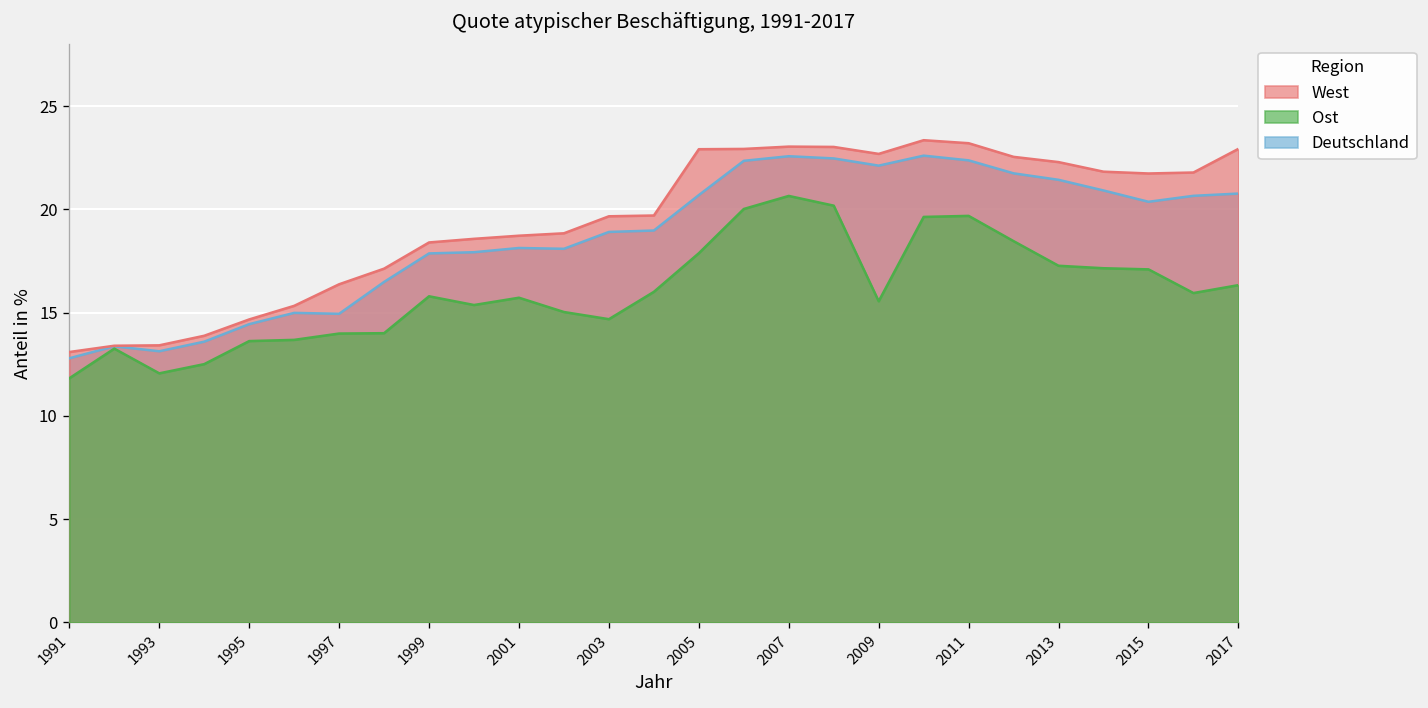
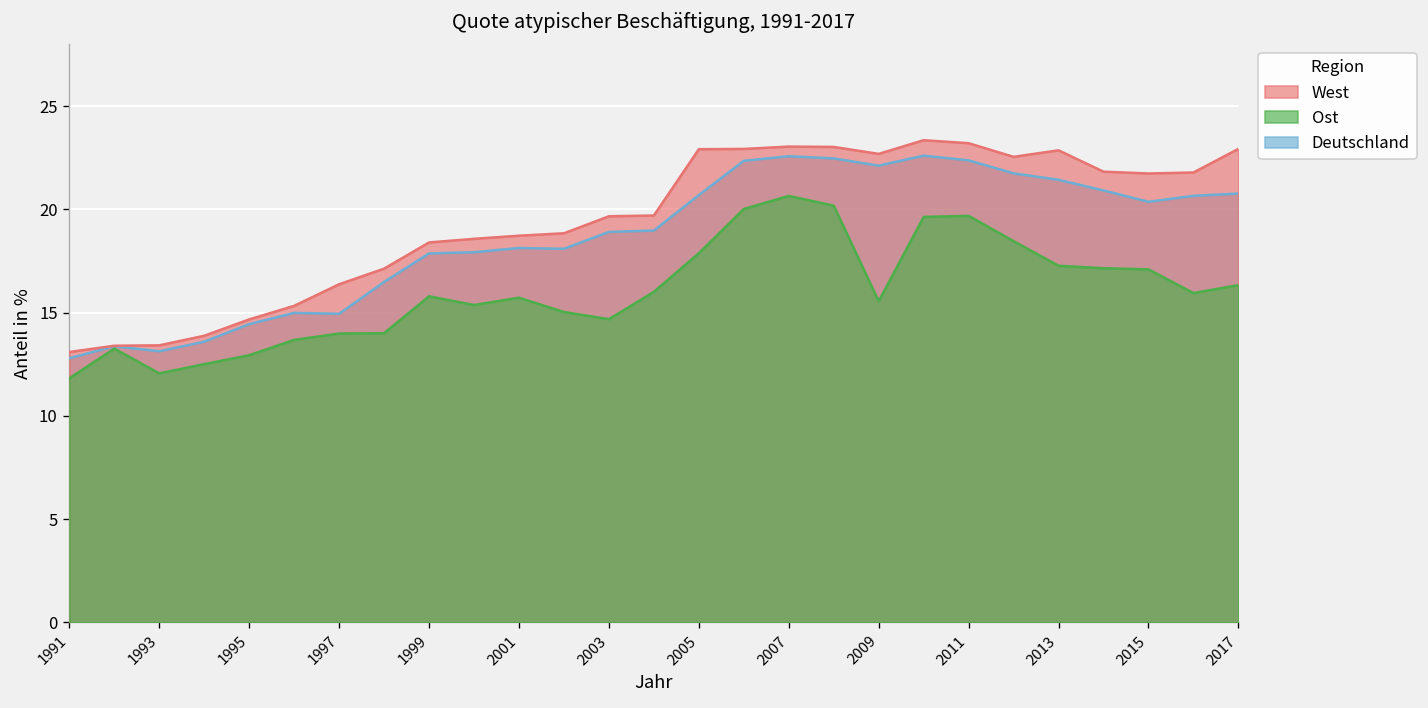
  {
    "West": {
      "1991": 13.1,
      "1993": 13.4,
      "1995": 14.7,
      "1997": 16.4,
      "1999": 18.4,
      "2001": 18.7,
      "2003": 19.7,
      "2005": 22.9,
      "2007": 23.0,
      "2009": 22.7,
      "2011": 23.2,
-     "2013": 22.3,
+     "2013": 22.9,
      "2015": 21.7,
      "2017": 22.9
    },
    "Ost": {
      "1991": 11.8,
      "1993": 12.1,
-     "1995": 13.6,
+     "1995": 12.9,
      "1997": 14.0,
      "1999": 15.8,
      "2001": 15.7,
      "2003": 14.7,
      "2005": 17.9,
      "2007": 20.7,
      "2009": 15.6,
      "2011": 19.7,
      "2013": 17.3,
      "2015": 17.1,
      "2017": 16.3
    },
    "Deutschland": {
      "1991": 12.8,
      "1993": 13.1,
      "1995": 14.4,
      "1997": 14.9,
      "1999": 17.9,
      "2001": 18.1,
      "2003": 18.9,
      "2005": 20.7,
      "2007": 22.6,
      "2009": 22.1,
      "2011": 22.4,
      "2013": 21.4,
      "2015": 20.4,
      "2017": 20.8
    }
  }
